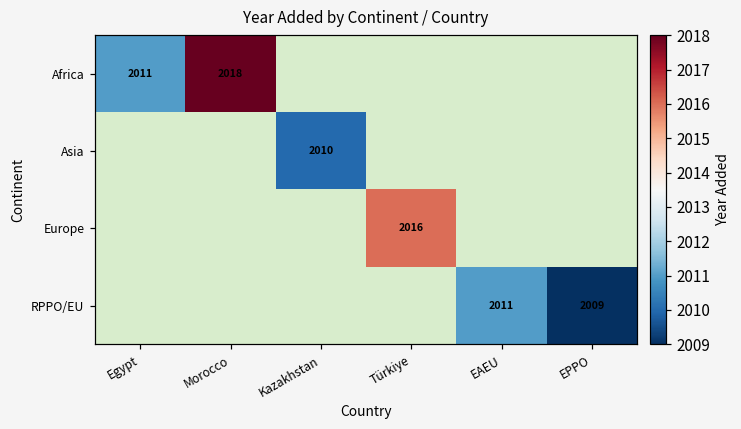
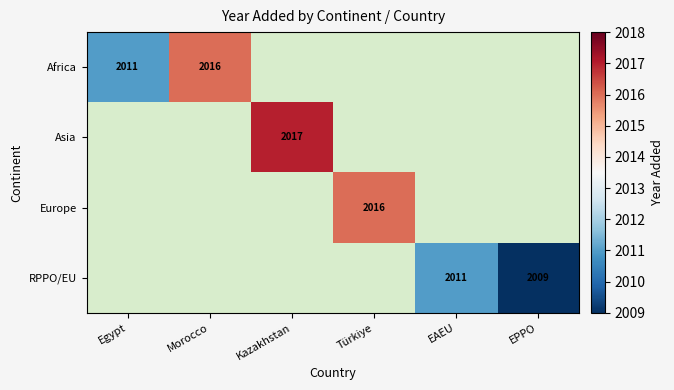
  {
    "Africa": {
      "Egypt": 2011,
-     "Morocco": 2018
+     "Morocco": 2016
    },
    "Asia": {
-     "Kazakhstan": 2010
+     "Kazakhstan": 2017
    },
    "Europe": {
      "Türkiye": 2016
    },
    "RPPO/EU": {
      "EAEU": 2011,
      "EPPO": 2009
    }
  }
